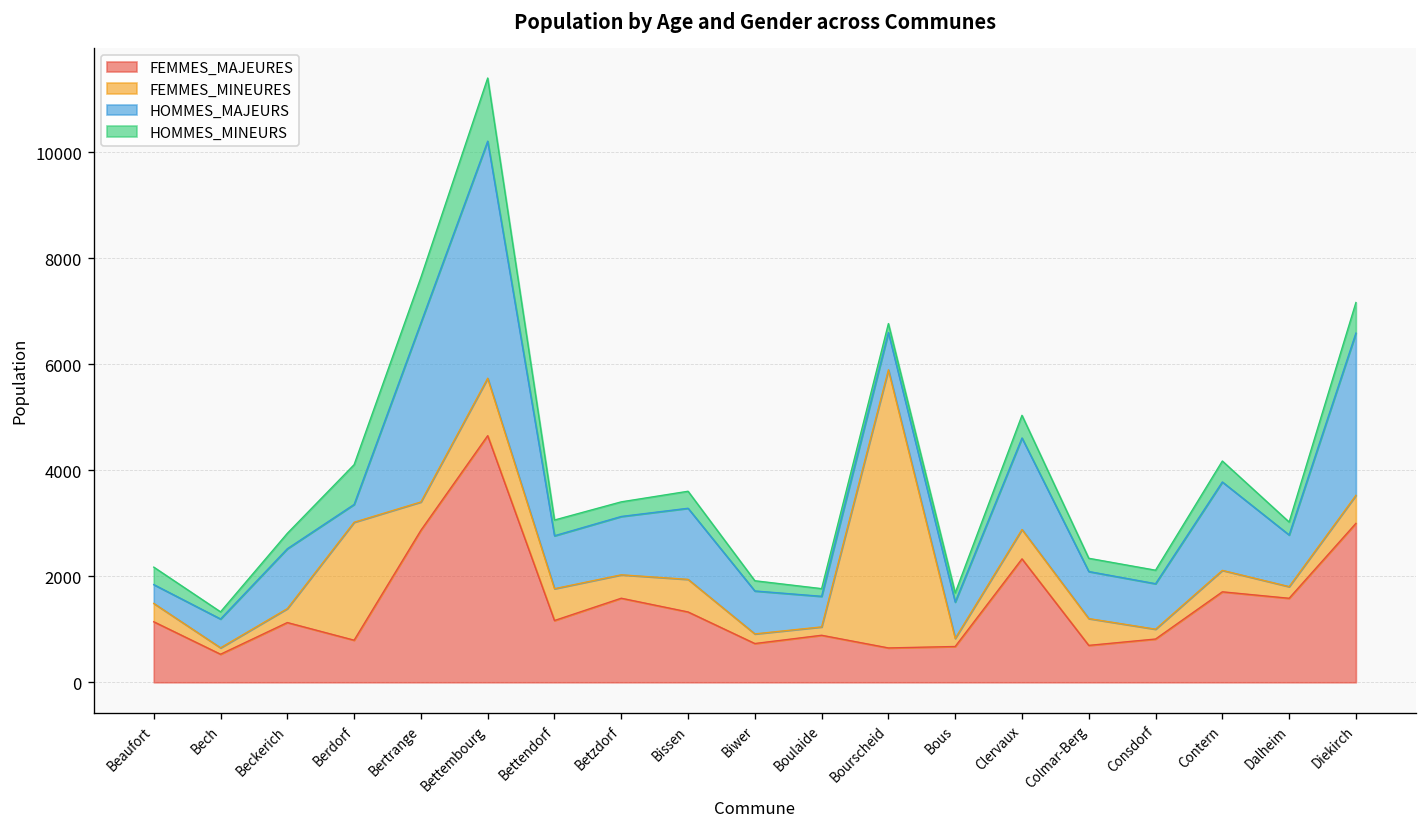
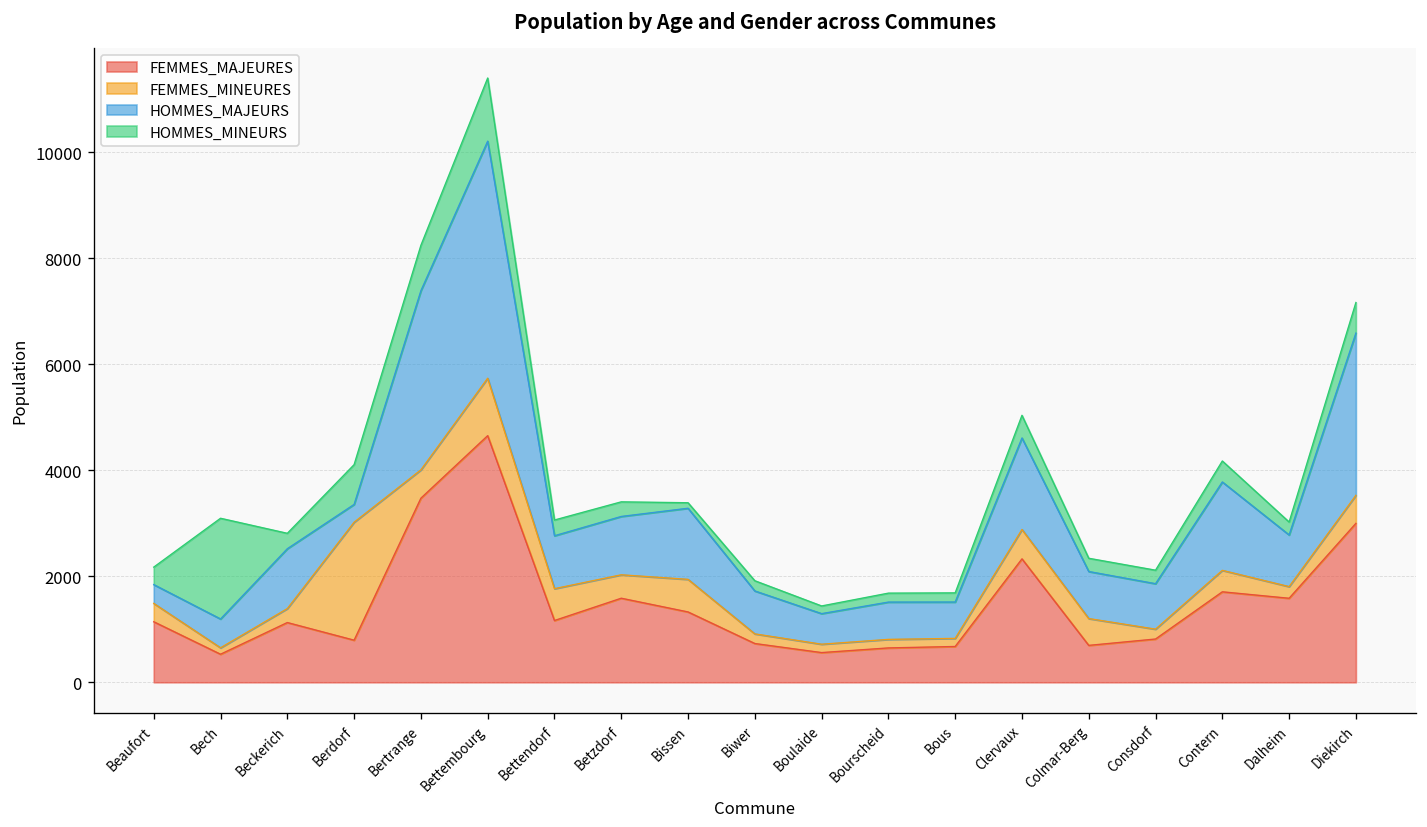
  {
    "FEMMES_MAJEURES": {
      "Beaufort": 1100,
      "Bech": 500,
      "Beckerich": 1100,
      "Berdorf": 800,
-     "Bertrange": 2900,
+     "Bertrange": 3500,
      "Bettembourg": 4700,
      "Bettendorf": 1200,
      "Betzdorf": 1600,
      "Bissen": 1300,
      "Biwer": 700,
-     "Boulaide": 900,
+     "Boulaide": 600,
      "Bourscheid": 600,
      "Bous": 700,
      "Clervaux": 2300,
      "Colmar-Berg": 700,
      "Consdorf": 800,
      "Contern": 1700,
      "Dalheim": 1600,
      "Diekirch": 3000
    },
    "FEMMES_MINEURES": {
      "Beaufort": 300,
      "Bech": 100,
      "Beckerich": 300,
      "Berdorf": 2200,
      "Bertrange": 500,
      "Bettembourg": 1100,
      "Bettendorf": 600,
      "Betzdorf": 400,
      "Bissen": 600,
      "Biwer": 200,
      "Boulaide": 200,
-     "Bourscheid": 5200,
+     "Bourscheid": 200,
      "Bous": 200,
      "Clervaux": 600,
      "Colmar-Berg": 500,
      "Consdorf": 200,
      "Contern": 400,
      "Dalheim": 200,
      "Diekirch": 500
    },
    "HOMMES_MAJEURS": {
      "Beaufort": 400,
      "Bech": 500,
      "Beckerich": 1100,
      "Berdorf": 300,
      "Bertrange": 3400,
      "Bettembourg": 4500,
      "Bettendorf": 1000,
      "Betzdorf": 1100,
      "Bissen": 1300,
      "Biwer": 800,
      "Boulaide": 600,
      "Bourscheid": 700,
      "Bous": 700,
      "Clervaux": 1700,
      "Colmar-Berg": 900,
      "Consdorf": 900,
      "Contern": 1700,
      "Dalheim": 1000,
      "Diekirch": 3100
    },
    "HOMMES_MINEURS": {
      "Beaufort": 300,
-     "Bech": 100,
+     "Bech": 1900,
      "Beckerich": 300,
      "Berdorf": 800,
      "Bertrange": 900,
      "Bettembourg": 1200,
      "Bettendorf": 300,
      "Betzdorf": 300,
-     "Bissen": 300,
+     "Bissen": 100,
      "Biwer": 200,
      "Boulaide": 100,
      "Bourscheid": 200,
      "Bous": 200,
      "Clervaux": 400,
      "Colmar-Berg": 300,
      "Consdorf": 300,
      "Contern": 400,
      "Dalheim": 200,
      "Diekirch": 600
    }
  }
